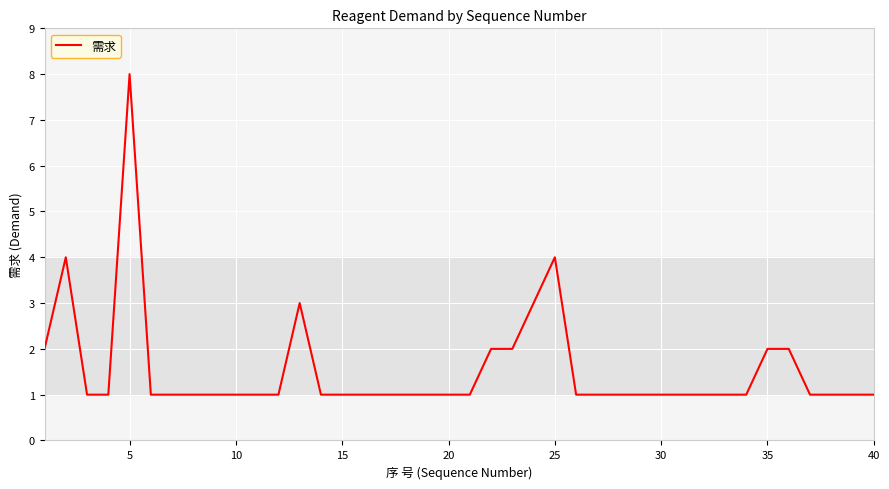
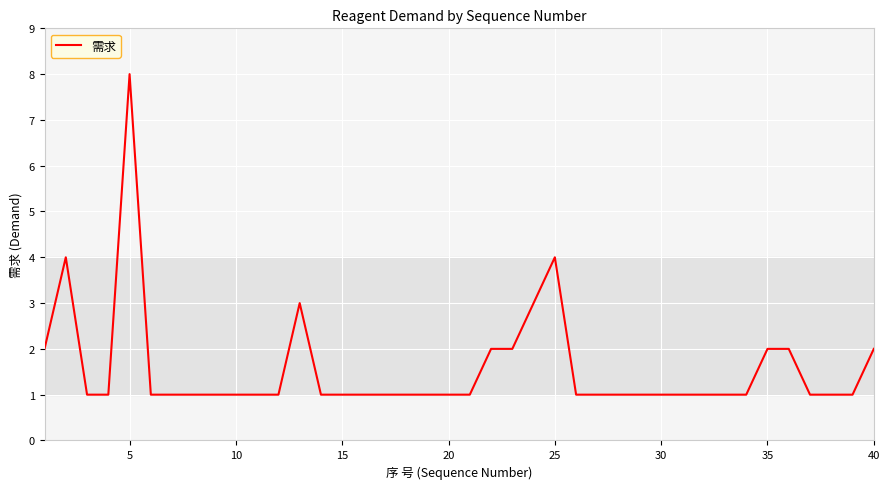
  {
    "5": 8,
    "10": 1,
    "15": 1,
    "20": 1,
    "25": 4,
    "30": 1,
    "35": 2,
-   "40": 1
+   "40": 2
  }
